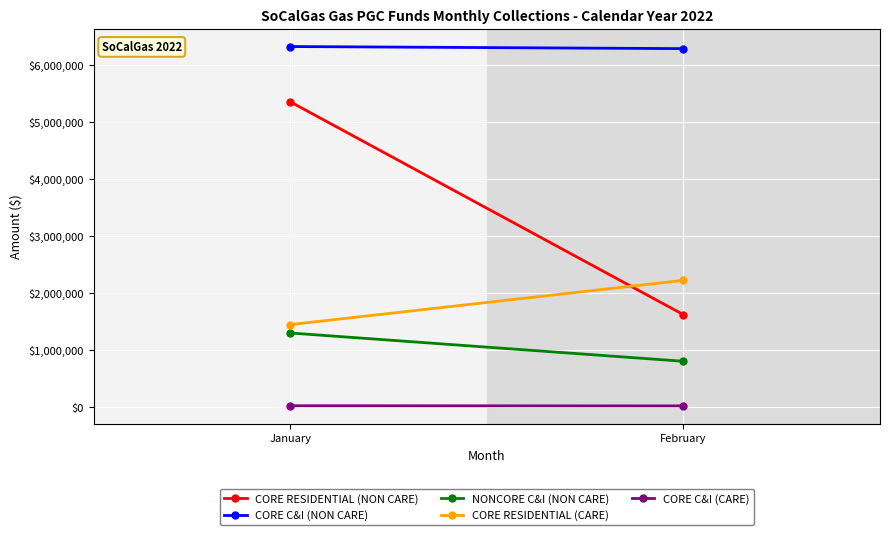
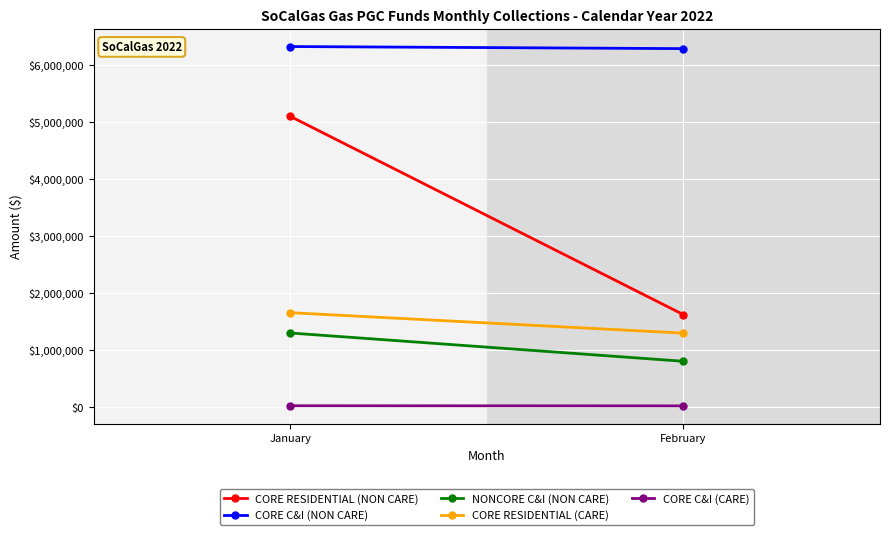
  {
    "CORE RESIDENTIAL (NON CARE)": {
-     "January": "$5,400,000",
+     "January": "$5,100,000",
      "February": "$1,600,000"
    },
    "CORE C&I (NON CARE)": {
      "January": "$6,300,000",
      "February": "$6,300,000"
    },
    "NONCORE C&I (NON CARE)": {
      "January": "$1,300,000",
      "February": "$800,000"
    },
    "CORE RESIDENTIAL (CARE)": {
-     "January": "$1,400,000",
-     "February": "$2,200,000"
+     "January": "$1,700,000",
+     "February": "$1,300,000"
    },
    "CORE C&I (CARE)": {
      "January": "$0",
      "February": "$0"
    }
  }
